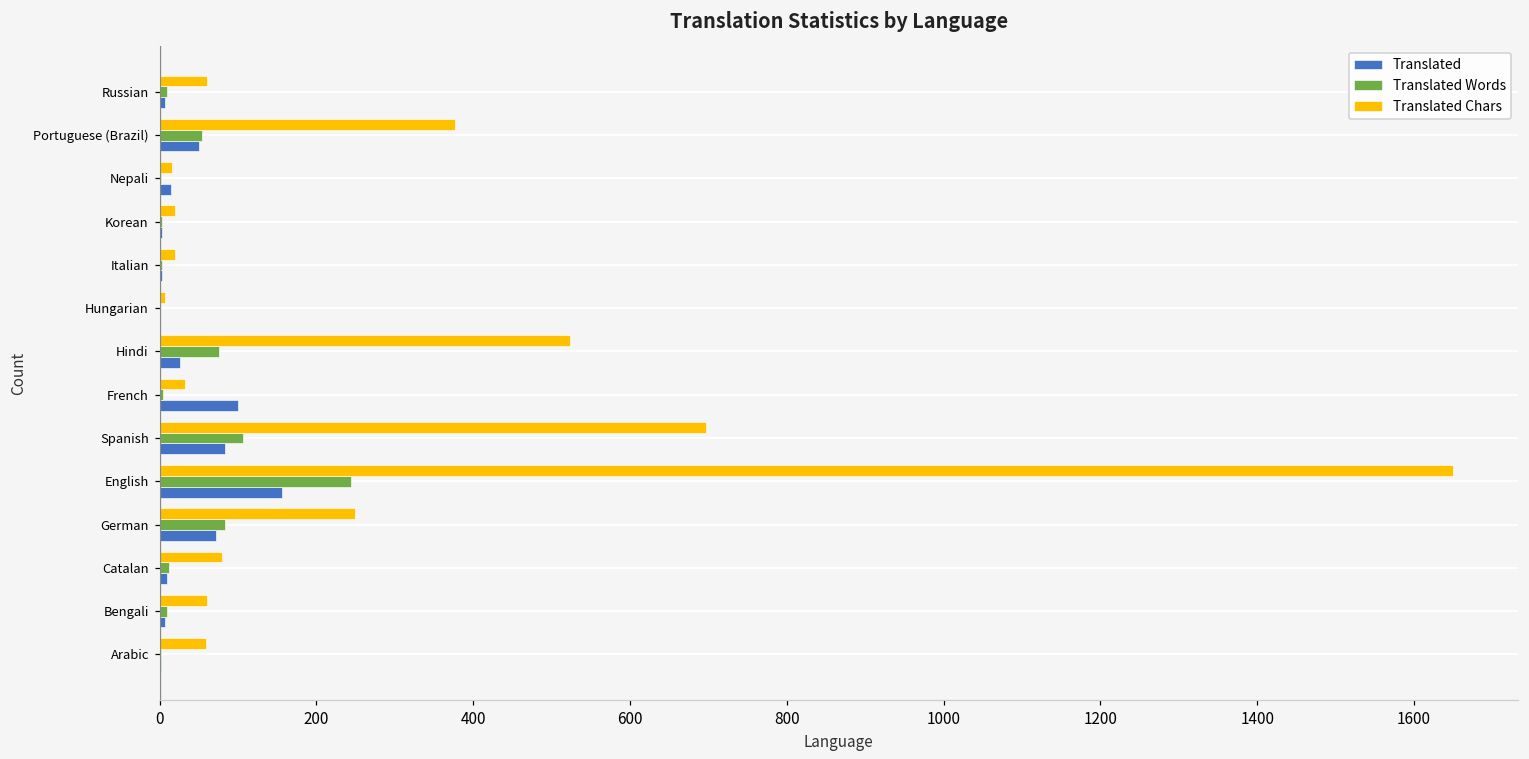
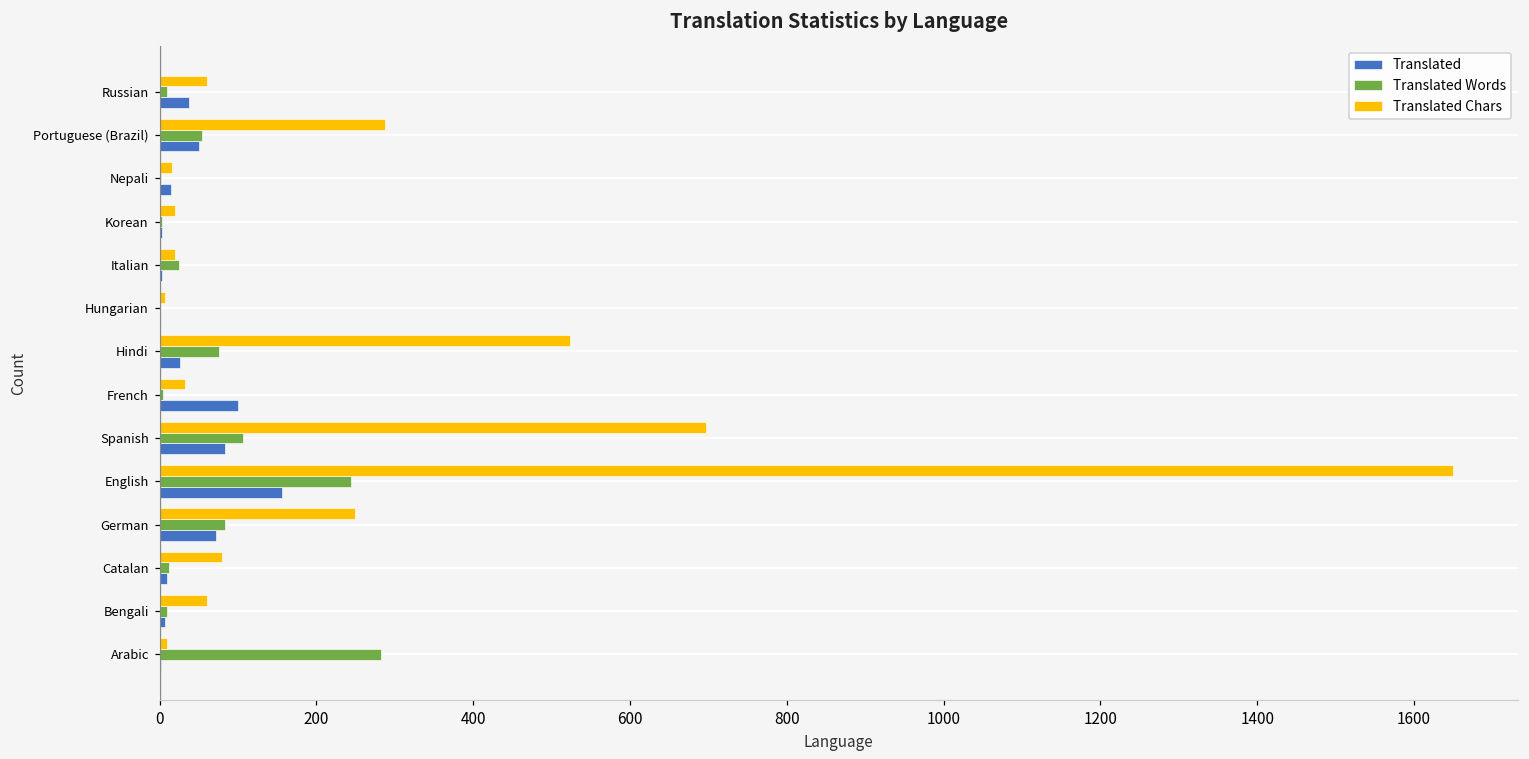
  {
    "Translated": {
-     "Russian": 10,
+     "Russian": 40,
      "Portuguese (Brazil)": 50,
      "Nepali": 10,
      "Hindi": 30,
      "French": 100,
      "Spanish": 80,
      "English": 160,
      "German": 70,
      "Catalan": 10,
      "Bengali": 10
    },
    "Translated Words": {
      "Russian": 10,
      "Portuguese (Brazil)": 50,
-     "Italian": 0,
+     "Italian": 30,
      "Hindi": 80,
      "French": 10,
      "Spanish": 110,
      "English": 240,
      "German": 80,
      "Catalan": 10,
      "Bengali": 10,
-     "Arabic": 0
+     "Arabic": 280
    },
    "Translated Chars": {
      "Russian": 60,
-     "Portuguese (Brazil)": 380,
+     "Portuguese (Brazil)": 290,
      "Nepali": 20,
      "Korean": 20,
      "Italian": 20,
      "Hungarian": 10,
      "Hindi": 520,
      "French": 30,
      "Spanish": 700,
      "English": 1650,
      "German": 250,
      "Catalan": 80,
      "Bengali": 60,
-     "Arabic": 60
+     "Arabic": 10
    }
  }
